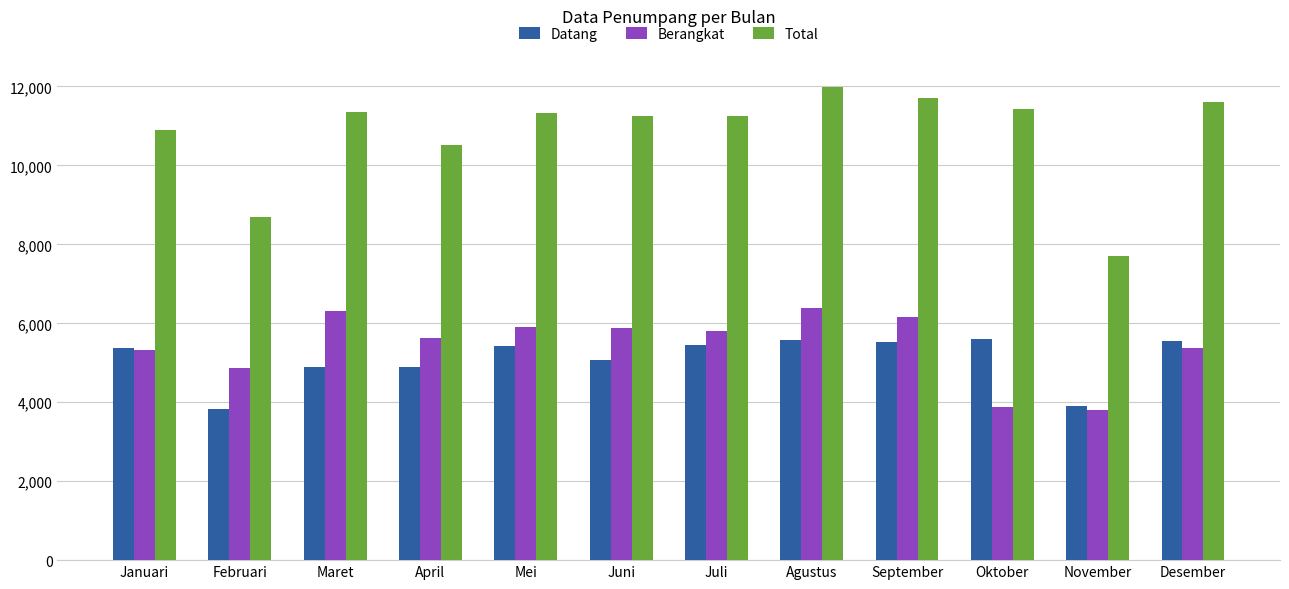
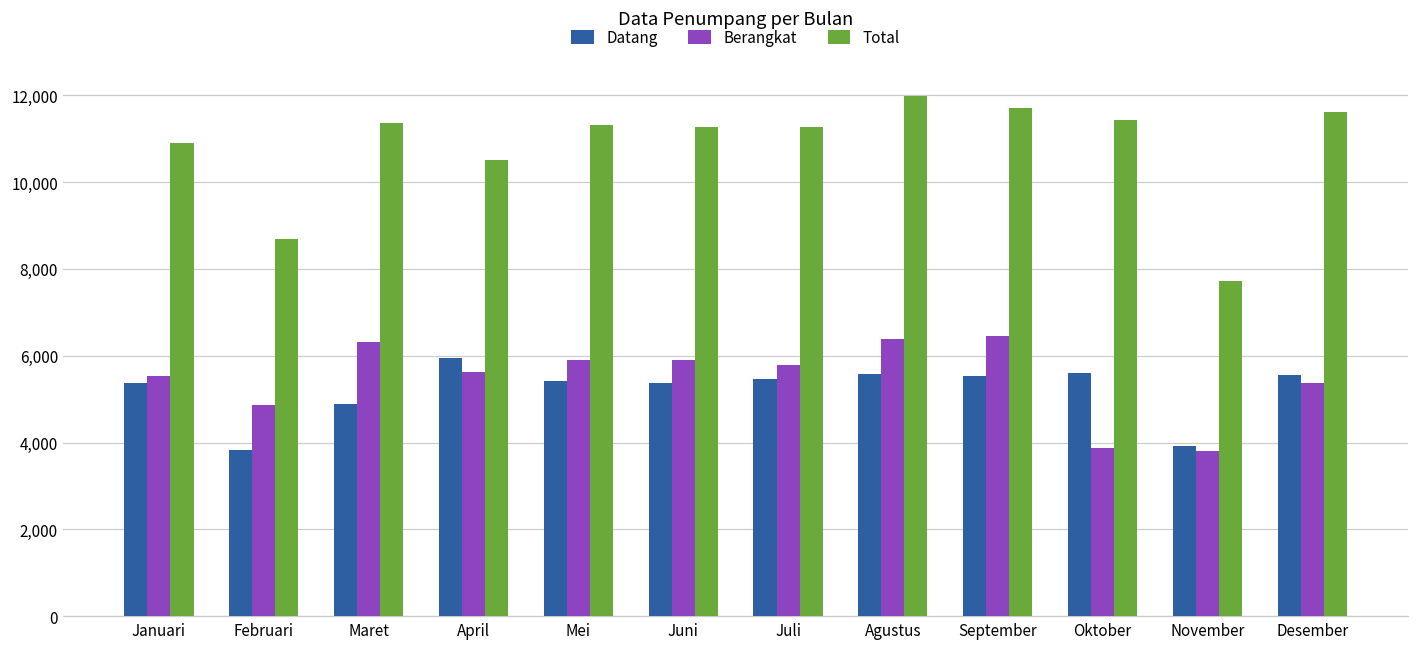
  {
    "Datang": {
      "Januari": "5,400",
      "Februari": "3,800",
      "Maret": "4,900",
-     "April": "4,900",
+     "April": "6,000",
      "Mei": "5,400",
-     "Juni": "5,100",
+     "Juni": "5,400",
      "Juli": "5,500",
      "Agustus": "5,600",
      "September": "5,500",
      "Oktober": "5,600",
      "November": "3,900",
      "Desember": "5,600"
    },
    "Berangkat": {
-     "Januari": "5,300",
+     "Januari": "5,500",
      "Februari": "4,900",
      "Maret": "6,300",
      "April": "5,600",
      "Mei": "5,900",
      "Juni": "5,900",
      "Juli": "5,800",
      "Agustus": "6,400",
-     "September": "6,200",
+     "September": "6,500",
      "Oktober": "3,900",
      "November": "3,800",
      "Desember": "5,400"
    },
    "Total": {
      "Januari": "10,900",
      "Februari": "8,700",
      "Maret": "11,400",
      "April": "10,500",
      "Mei": "11,300",
      "Juni": "11,300",
      "Juli": "11,300",
      "Agustus": "12,000",
      "September": "11,700",
      "Oktober": "11,400",
      "November": "7,700",
      "Desember": "11,600"
    }
  }
